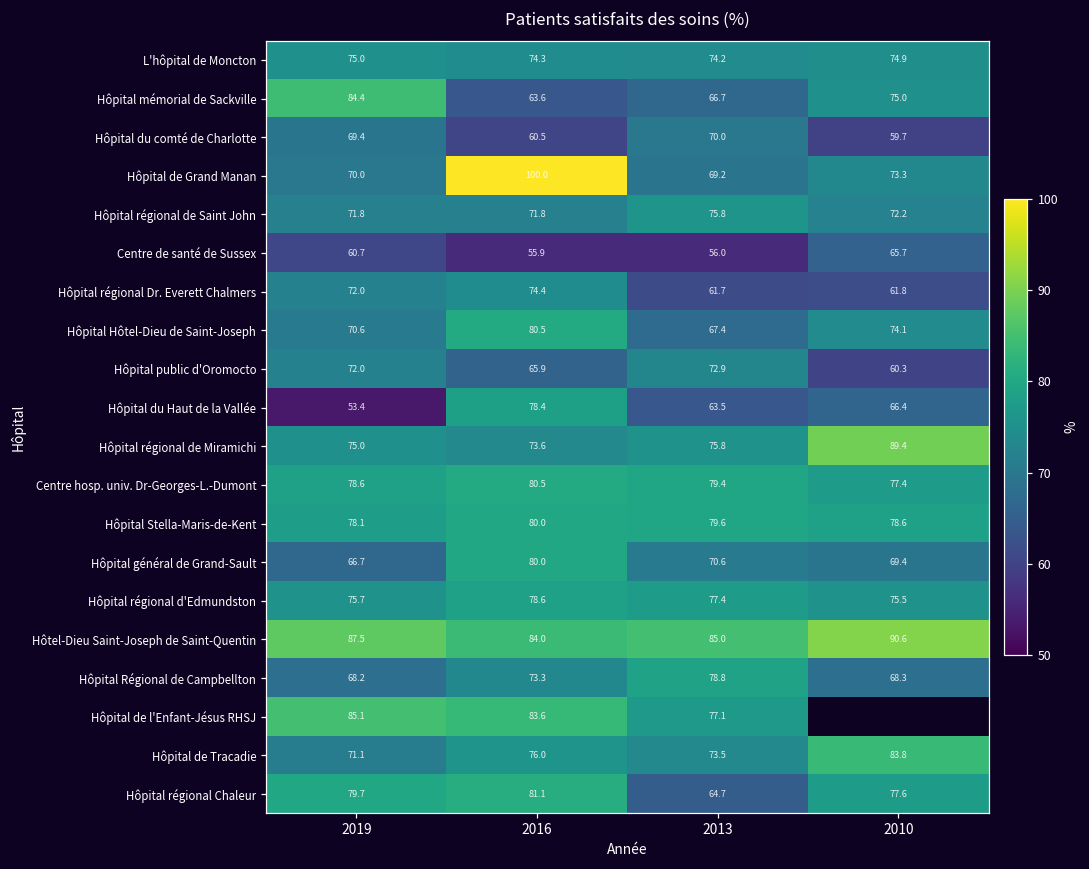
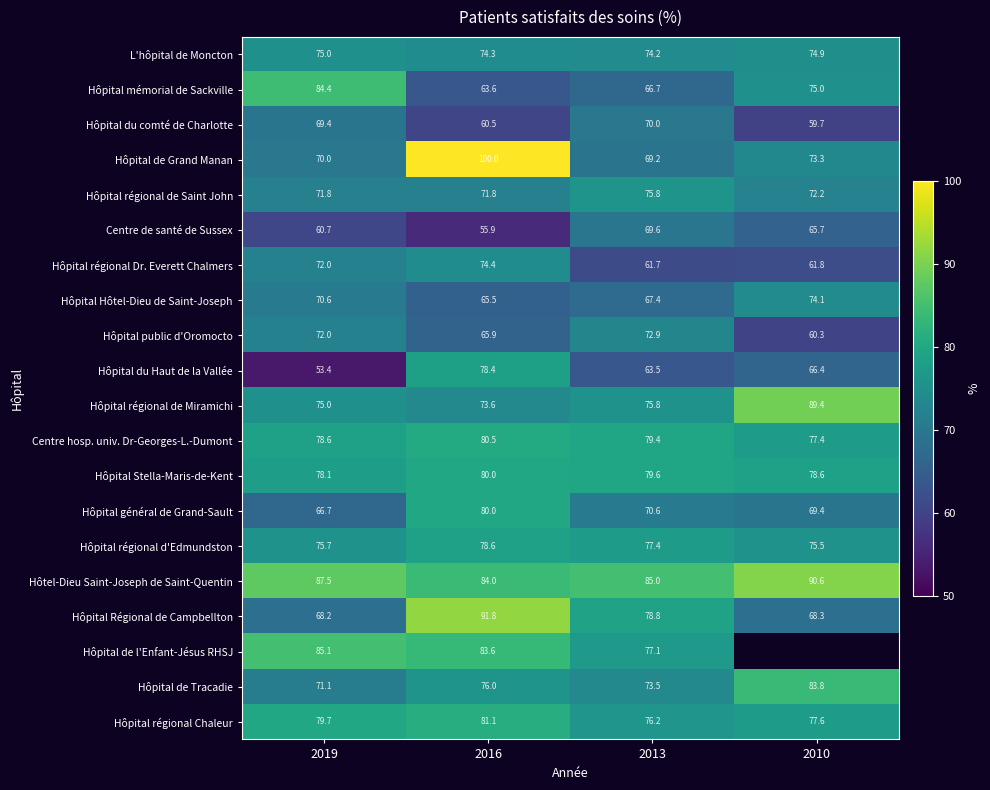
  {
    "L'hôpital de Moncton": {
      "2019": 75.0,
      "2016": 74.3,
      "2013": 74.2,
      "2010": 74.9
    },
    "Hôpital mémorial de Sackville": {
      "2019": 84.4,
      "2016": 63.6,
      "2013": 66.7,
      "2010": 75.0
    },
    "Hôpital du comté de Charlotte": {
      "2019": 69.4,
      "2016": 60.5,
      "2013": 70.0,
      "2010": 59.7
    },
    "Hôpital de Grand Manan": {
      "2019": 70.0,
      "2016": 100.0,
      "2013": 69.2,
      "2010": 73.3
    },
    "Hôpital régional de Saint John": {
      "2019": 71.8,
      "2016": 71.8,
      "2013": 75.8,
      "2010": 72.2
    },
    "Centre de santé de Sussex": {
      "2019": 60.7,
      "2016": 55.9,
-     "2013": 56.0,
+     "2013": 69.6,
      "2010": 65.7
    },
    "Hôpital régional Dr. Everett Chalmers": {
      "2019": 72.0,
      "2016": 74.4,
      "2013": 61.7,
      "2010": 61.8
    },
    "Hôpital Hôtel-Dieu de Saint-Joseph": {
      "2019": 70.6,
-     "2016": 80.5,
+     "2016": 65.5,
      "2013": 67.4,
      "2010": 74.1
    },
    "Hôpital public d'Oromocto": {
      "2019": 72.0,
      "2016": 65.9,
      "2013": 72.9,
      "2010": 60.3
    },
    "Hôpital du Haut de la Vallée": {
      "2019": 53.4,
      "2016": 78.4,
      "2013": 63.5,
      "2010": 66.4
    },
    "Hôpital régional de Miramichi": {
      "2019": 75.0,
      "2016": 73.6,
      "2013": 75.8,
      "2010": 89.4
    },
    "Centre hosp. univ. Dr-Georges-L.-Dumont": {
      "2019": 78.6,
      "2016": 80.5,
      "2013": 79.4,
      "2010": 77.4
    },
    "Hôpital Stella-Maris-de-Kent": {
      "2019": 78.1,
      "2016": 80.0,
      "2013": 79.6,
      "2010": 78.6
    },
    "Hôpital général de Grand-Sault": {
      "2019": 66.7,
      "2016": 80.0,
      "2013": 70.6,
      "2010": 69.4
    },
    "Hôpital régional d'Edmundston": {
      "2019": 75.7,
      "2016": 78.6,
      "2013": 77.4,
      "2010": 75.5
    },
    "Hôtel-Dieu Saint-Joseph de Saint-Quentin": {
      "2019": 87.5,
      "2016": 84.0,
      "2013": 85.0,
      "2010": 90.6
    },
    "Hôpital Régional de Campbellton": {
      "2019": 68.2,
-     "2016": 73.3,
+     "2016": 91.8,
      "2013": 78.8,
      "2010": 68.3
    },
    "Hôpital de l'Enfant-Jésus RHSJ": {
      "2019": 85.1,
      "2016": 83.6,
      "2013": 77.1
    },
    "Hôpital de Tracadie": {
      "2019": 71.1,
      "2016": 76.0,
      "2013": 73.5,
      "2010": 83.8
    },
    "Hôpital régional Chaleur": {
      "2019": 79.7,
      "2016": 81.1,
-     "2013": 64.7,
+     "2013": 76.2,
      "2010": 77.6
    }
  }
